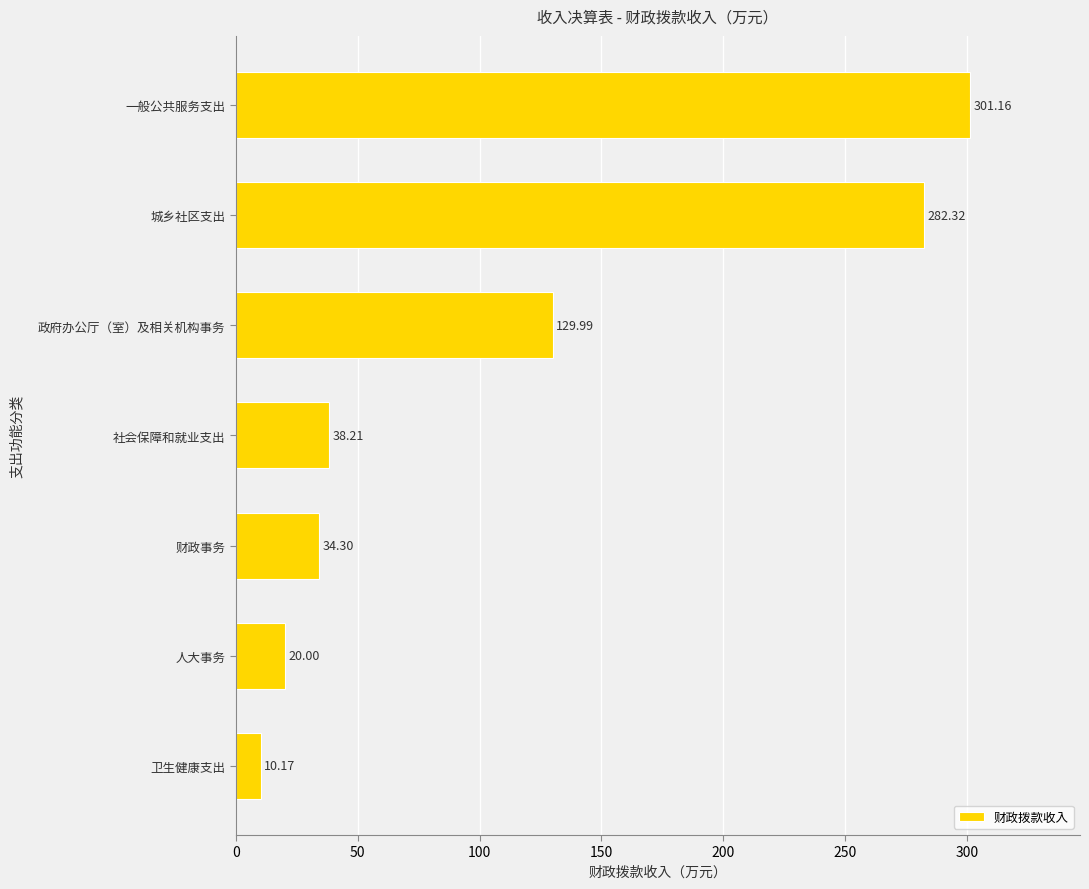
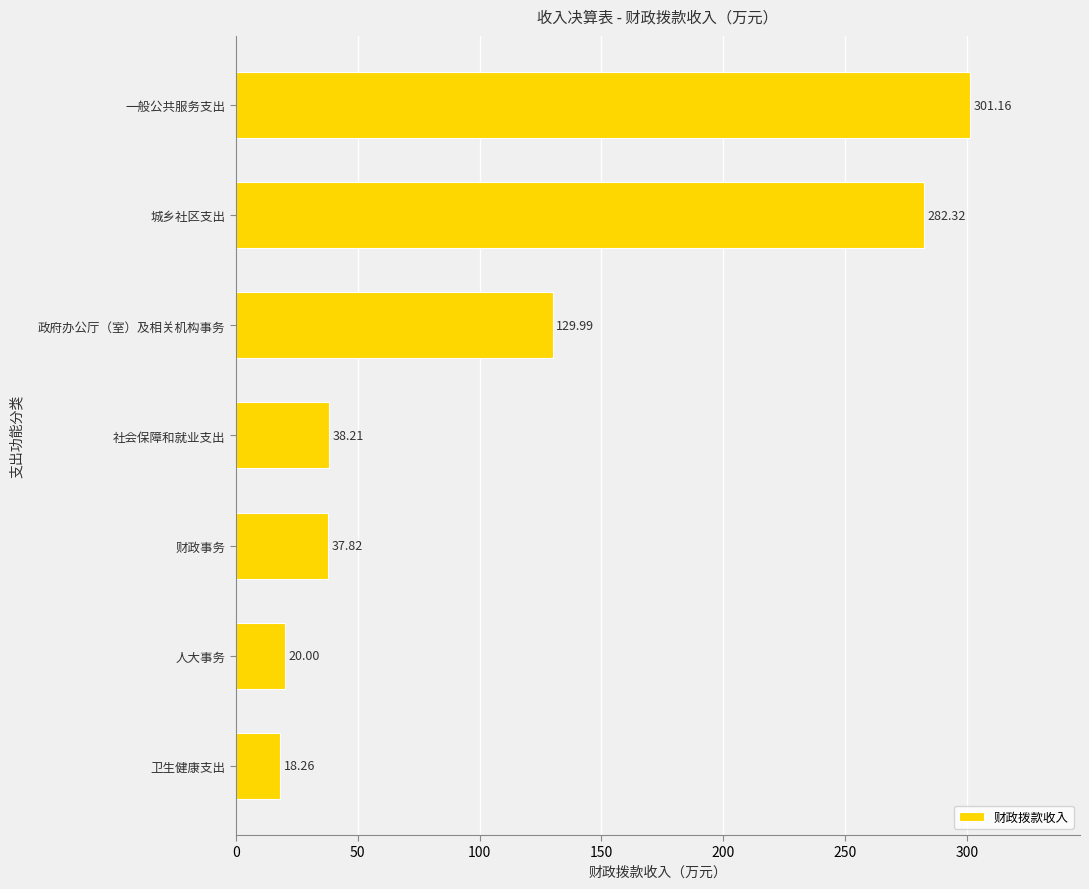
  {
    "一般公共服务支出": 301.16,
    "城乡社区支出": 282.32,
    "政府办公厅（室）及相关机构事务": 129.99,
    "社会保障和就业支出": 38.21,
-   "财政事务": 34.30,
+   "财政事务": 37.82,
    "人大事务": 20.00,
-   "卫生健康支出": 10.17
+   "卫生健康支出": 18.26
  }
